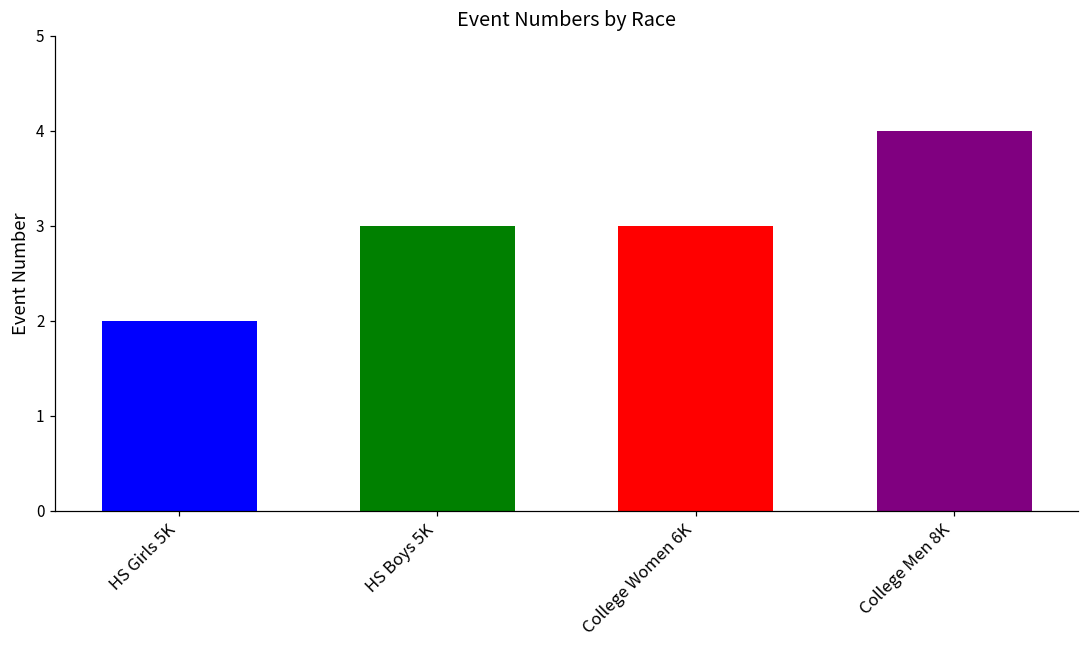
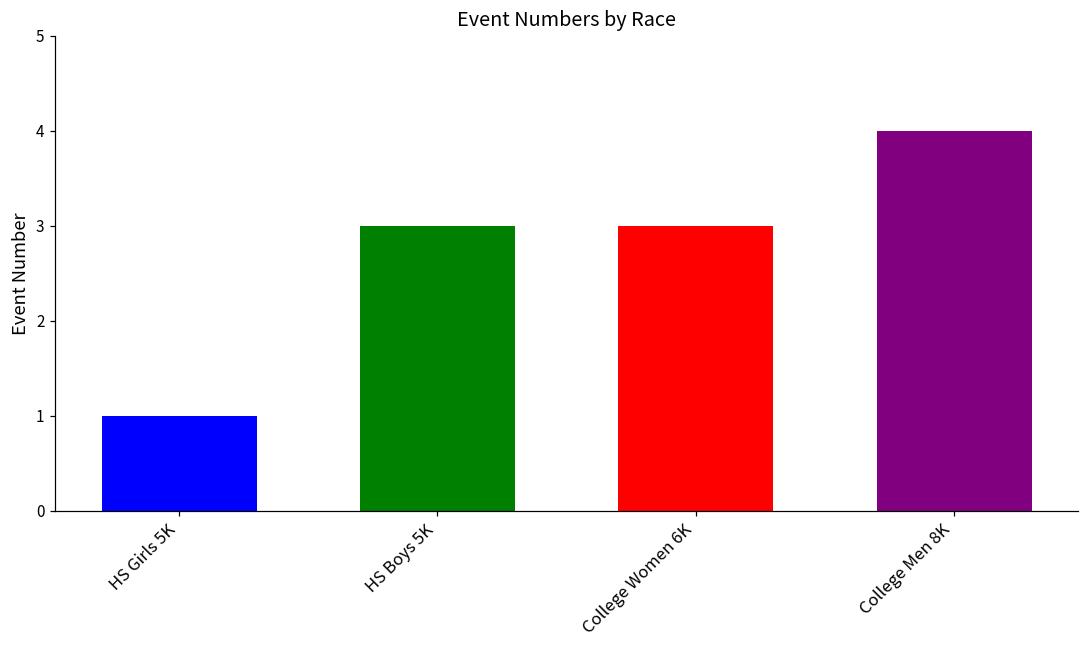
  {
-   "HS Girls 5K": 2,
+   "HS Girls 5K": 1,
    "HS Boys 5K": 3,
    "College Women 6K": 3,
    "College Men 8K": 4
  }
